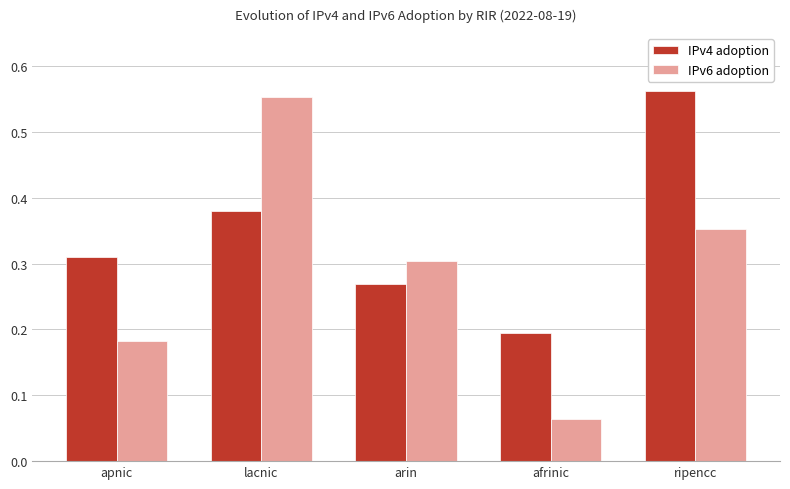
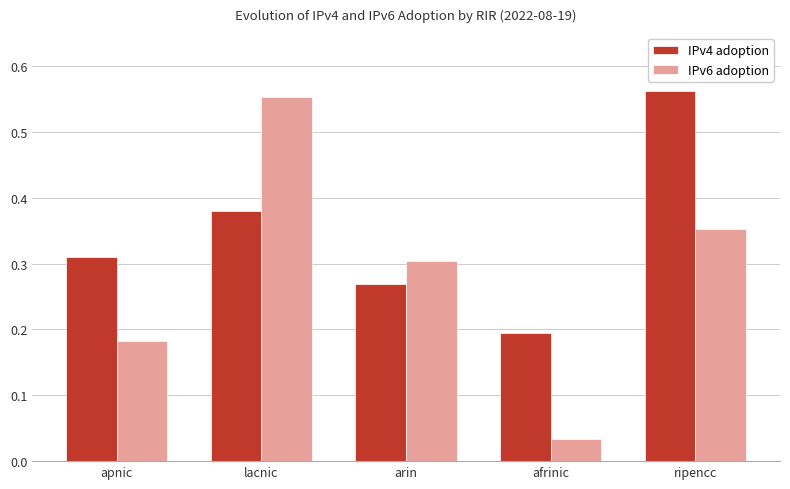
  {
    "IPv4 adoption": {
      "apnic": 0.31,
      "lacnic": 0.38,
      "arin": 0.27,
      "afrinic": 0.19,
      "ripencc": 0.56
    },
    "IPv6 adoption": {
      "apnic": 0.18,
      "lacnic": 0.55,
      "arin": 0.30,
-     "afrinic": 0.06,
+     "afrinic": 0.03,
      "ripencc": 0.35
    }
  }
